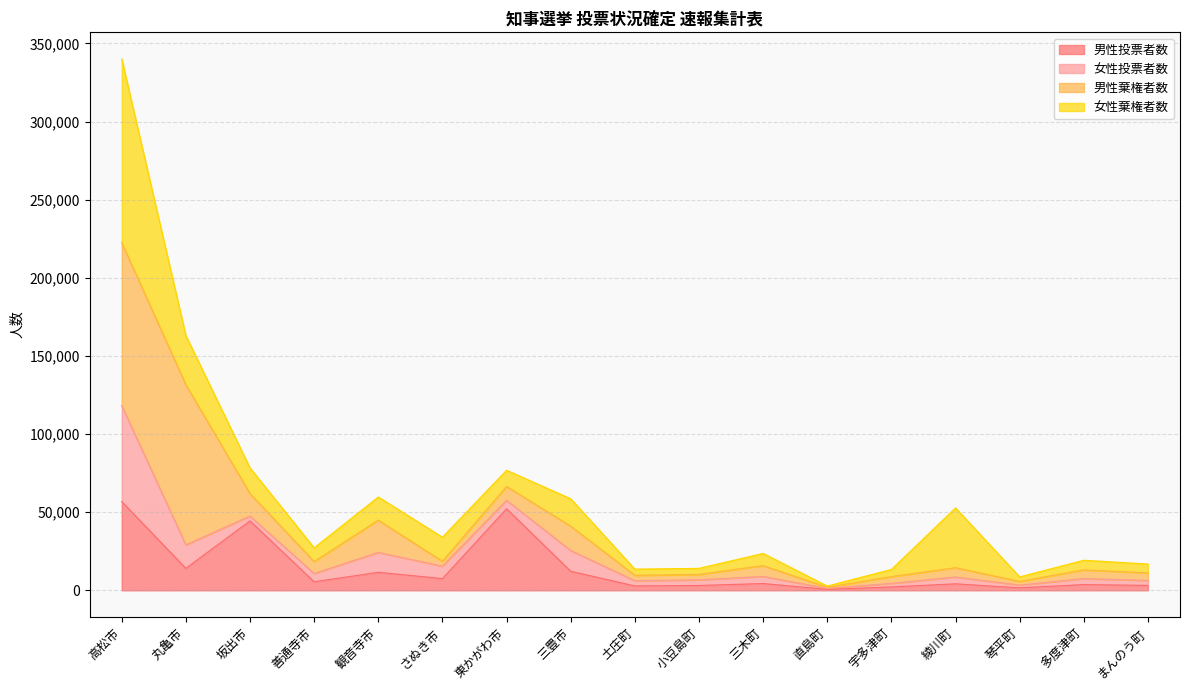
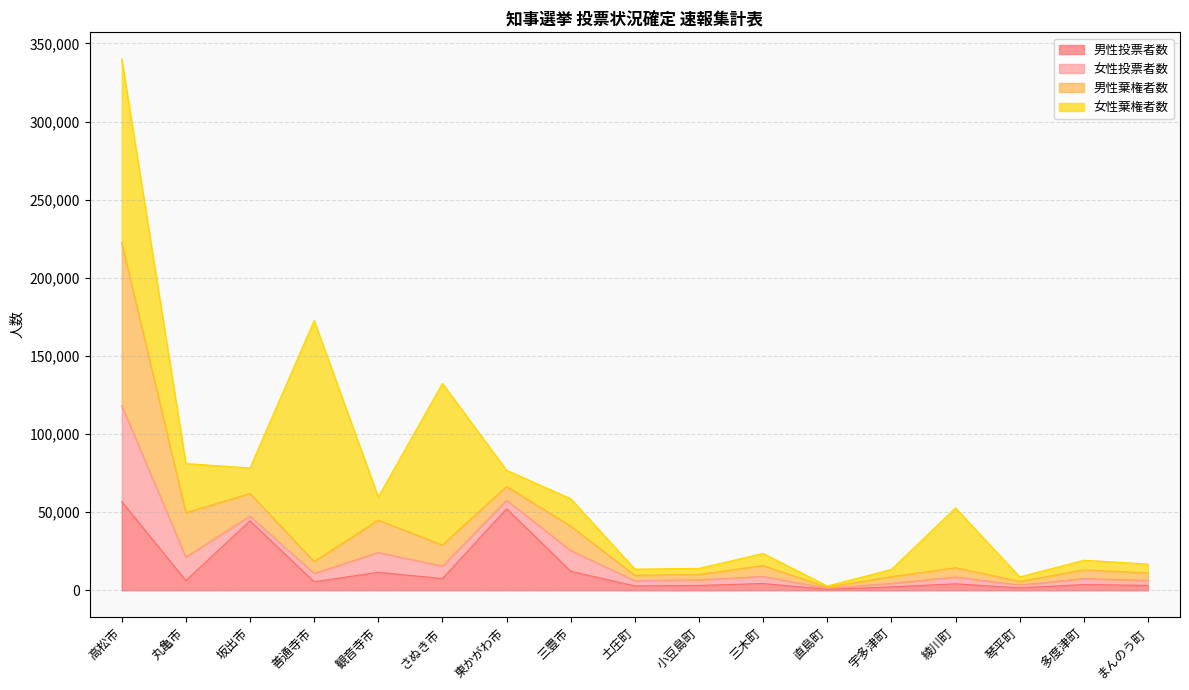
  {
    "男性投票者数": {
      "高松市": "57,000",
-     "丸亀市": "14,000",
+     "丸亀市": "6,000",
      "坂出市": "44,000",
      "善通寺市": "5,000",
      "観音寺市": "12,000",
      "さぬき市": "7,000",
      "東かがわ市": "52,000",
      "三豊市": "12,000",
      "土庄町": "3,000",
      "小豆島町": "3,000",
      "三木町": "4,000",
      "宇多津町": "2,000",
      "綾川町": "4,000",
      "琴平町": "2,000",
      "多度津町": "4,000",
      "まんのう町": "3,000"
    },
    "女性投票者数": {
      "高松市": "61,000",
      "丸亀市": "15,000",
      "坂出市": "3,000",
      "善通寺市": "5,000",
      "観音寺市": "13,000",
      "さぬき市": "8,000",
      "東かがわ市": "5,000",
      "三豊市": "13,000",
      "土庄町": "3,000",
      "小豆島町": "4,000",
      "三木町": "5,000",
      "宇多津町": "2,000",
      "綾川町": "4,000",
      "琴平町": "2,000",
      "多度津町": "4,000",
      "まんのう町": "3,000"
    },
    "男性棄権者数": {
      "高松市": "104,000",
-     "丸亀市": "102,000",
+     "丸亀市": "28,000",
      "坂出市": "14,000",
      "善通寺市": "8,000",
      "観音寺市": "21,000",
-     "さぬき市": "3,000",
+     "さぬき市": "14,000",
      "東かがわ市": "9,000",
      "三豊市": "16,000",
      "土庄町": "3,000",
      "小豆島町": "3,000",
      "三木町": "7,000",
      "宇多津町": "4,000",
      "綾川町": "6,000",
      "琴平町": "2,000",
      "多度津町": "6,000",
      "まんのう町": "5,000"
    },
    "女性棄権者数": {
      "高松市": "118,000",
      "丸亀市": "31,000",
      "坂出市": "16,000",
-     "善通寺市": "9,000",
+     "善通寺市": "154,000",
      "観音寺市": "15,000",
-     "さぬき市": "15,000",
+     "さぬき市": "103,000",
      "東かがわ市": "10,000",
      "三豊市": "18,000",
      "土庄町": "4,000",
      "小豆島町": "4,000",
      "三木町": "8,000",
      "宇多津町": "5,000",
      "綾川町": "38,000",
      "琴平町": "3,000",
      "多度津町": "6,000",
      "まんのう町": "6,000"
    }
  }
